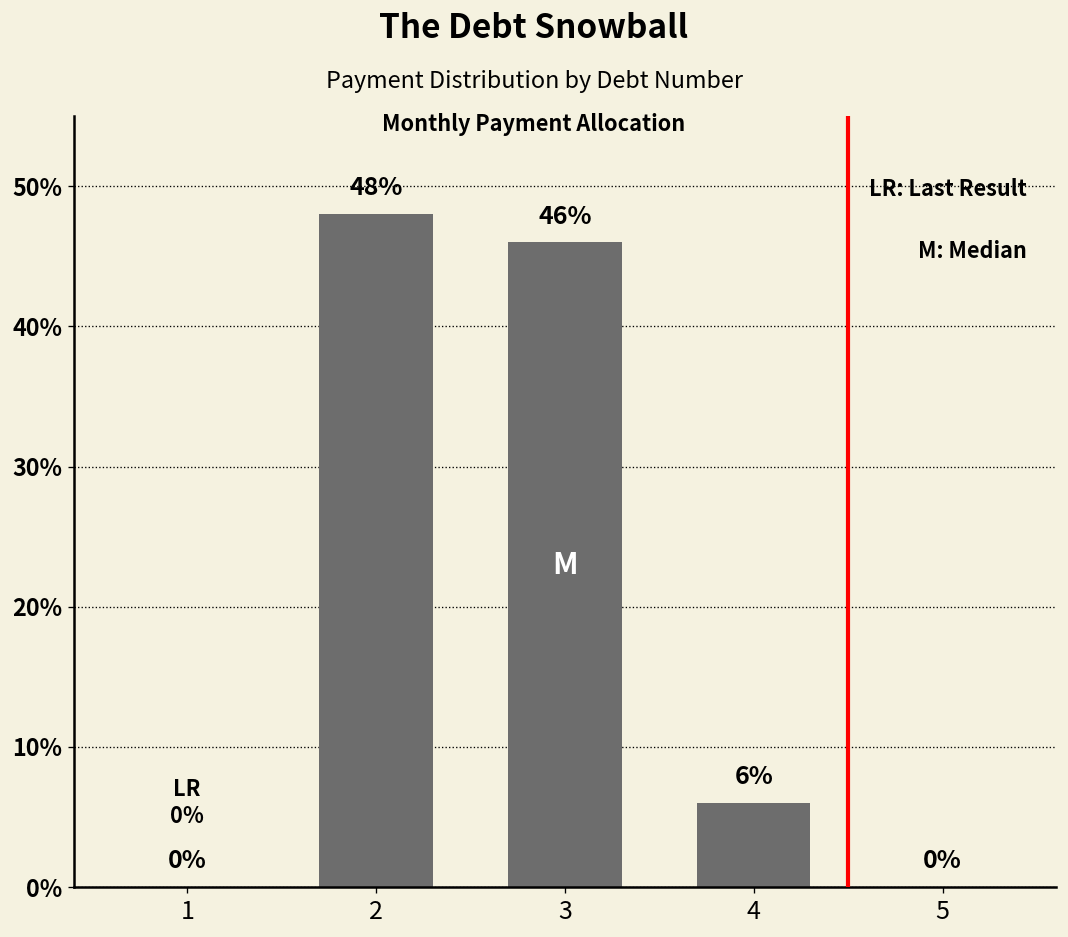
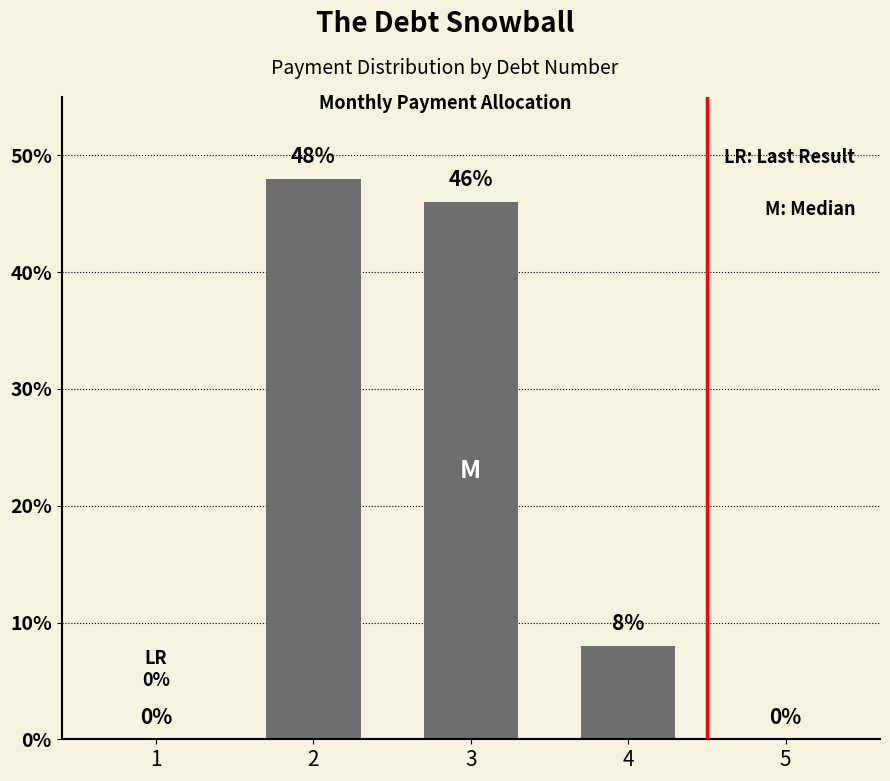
  {
    "1": "0%",
    "2": "48%",
    "3": "46%",
-   "4": "6%",
+   "4": "8%",
    "5": "0%"
  }
